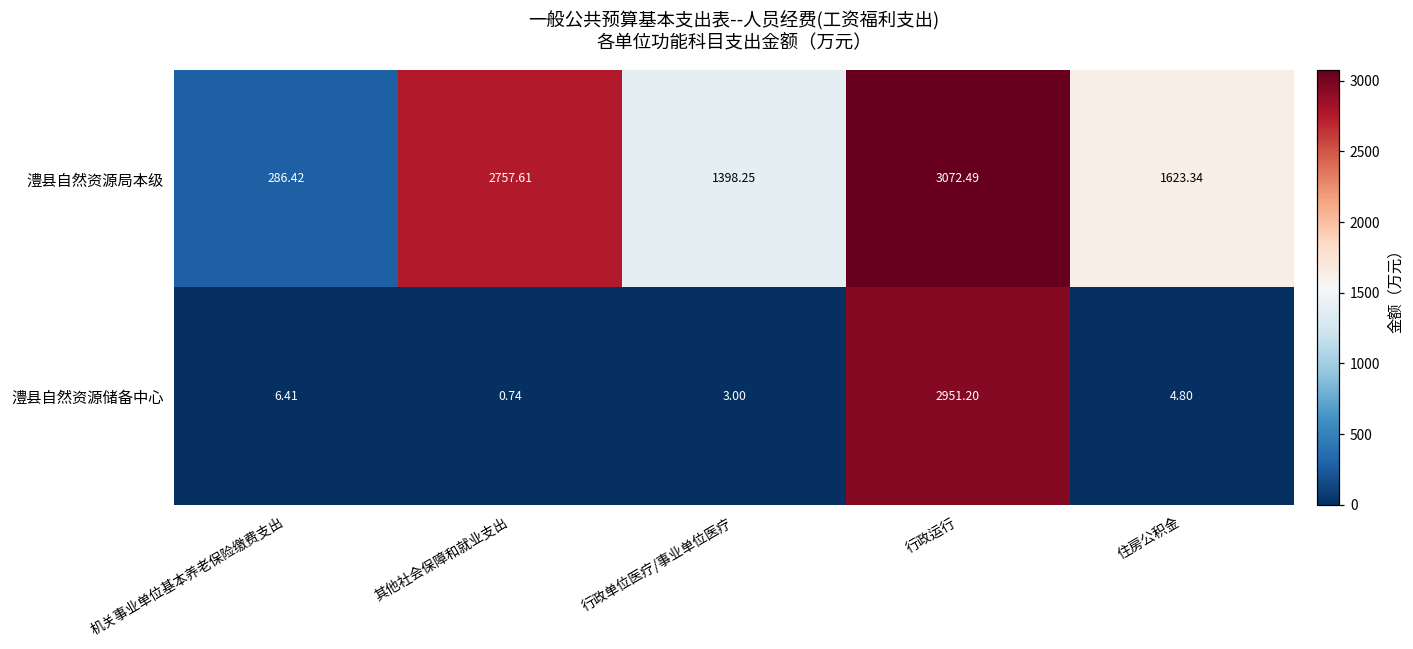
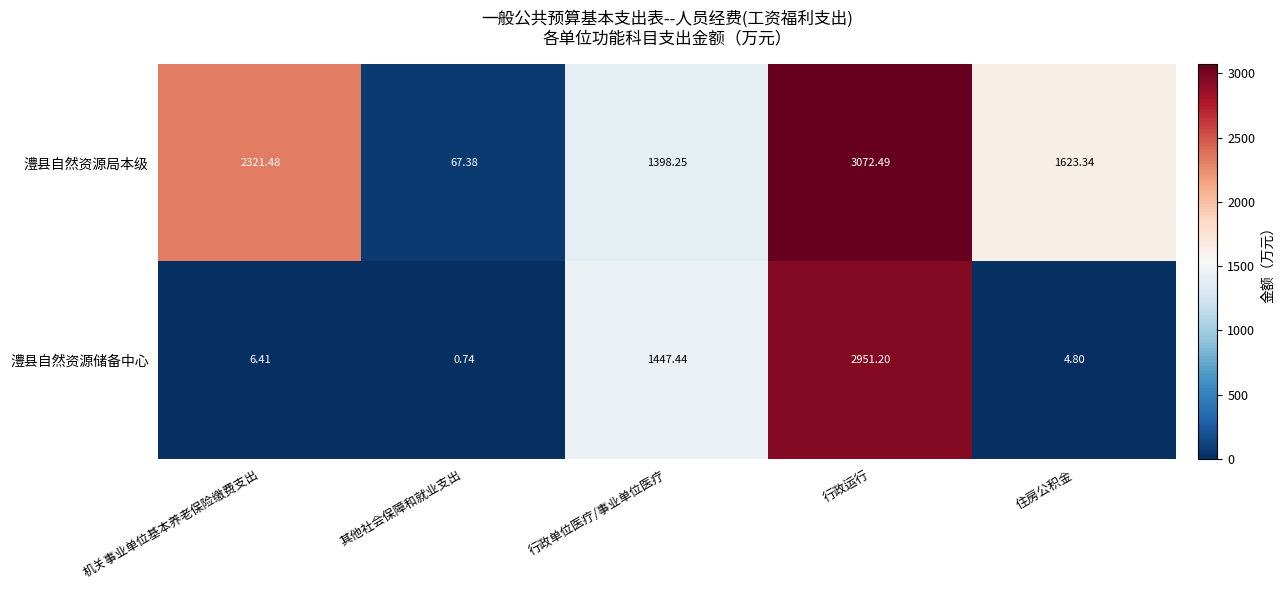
  {
    "澧县自然资源局本级": {
-     "机关事业单位基本养老保险缴费支出": 286.42,
-     "其他社会保障和就业支出": 2757.61,
+     "机关事业单位基本养老保险缴费支出": 2321.48,
+     "其他社会保障和就业支出": 67.38,
      "行政单位医疗/事业单位医疗": 1398.25,
      "行政运行": 3072.49,
      "住房公积金": 1623.34
    },
    "澧县自然资源储备中心": {
      "机关事业单位基本养老保险缴费支出": 6.41,
      "其他社会保障和就业支出": 0.74,
-     "行政单位医疗/事业单位医疗": 3.00,
+     "行政单位医疗/事业单位医疗": 1447.44,
      "行政运行": 2951.20,
      "住房公积金": 4.80
    }
  }
